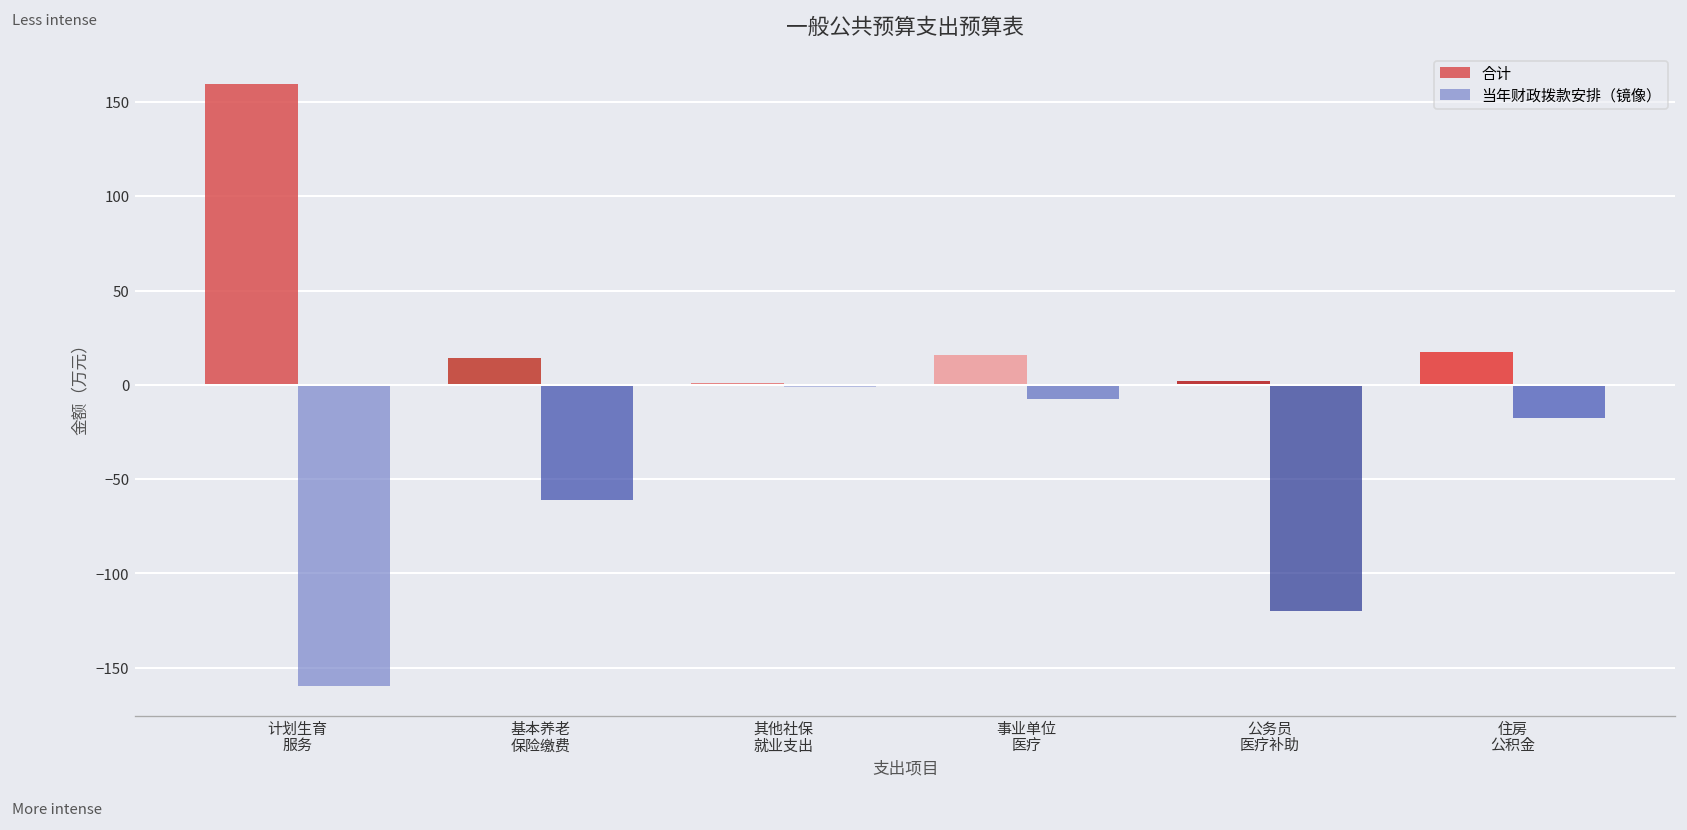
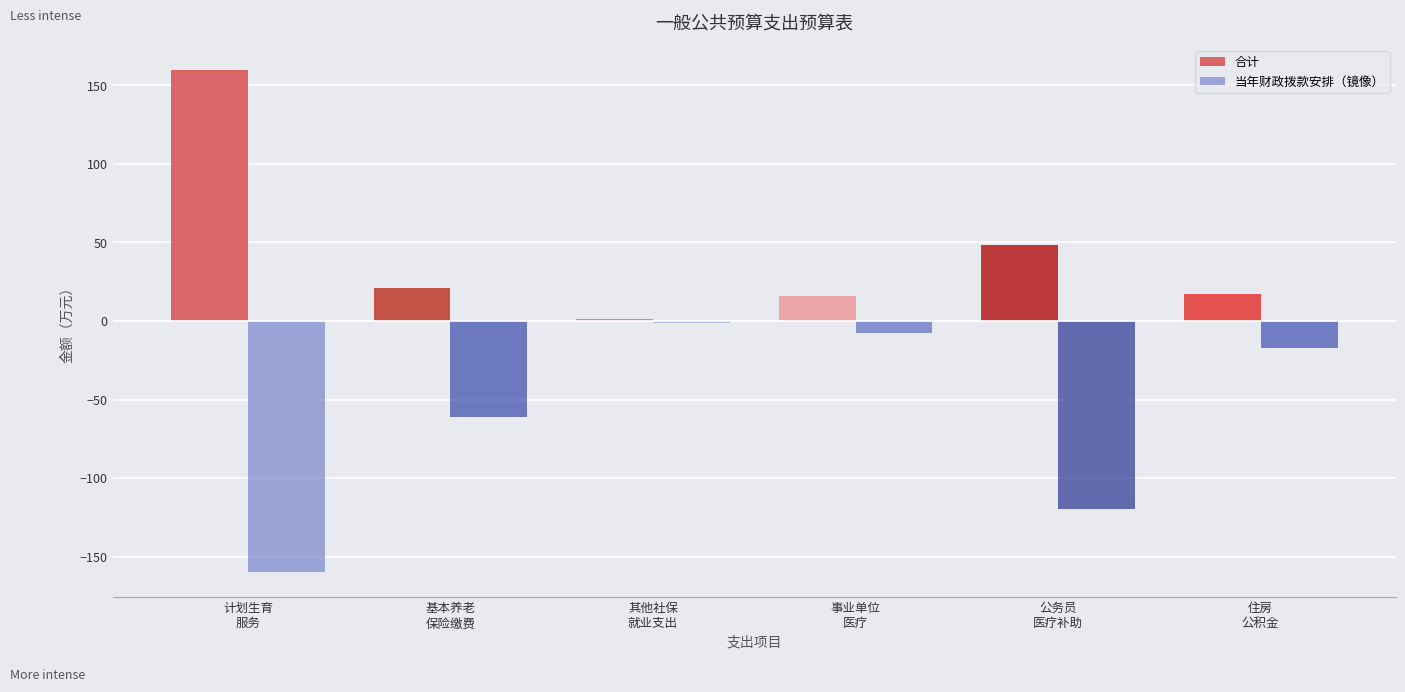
  {
    "合计": {
      "计划生育 服务": 160,
-     "基本养老 保险缴费": 14,
+     "基本养老 保险缴费": 21,
      "事业单位 医疗": 16,
-     "公务员 医疗补助": 2,
+     "公务员 医疗补助": 48,
      "住房 公积金": 17
    },
    "当年财政拨款安排（镜像）": {
      "计划生育 服务": -160,
      "基本养老 保险缴费": -61,
      "事业单位 医疗": -7,
      "公务员 医疗补助": -120,
      "住房 公积金": -17
    }
  }
